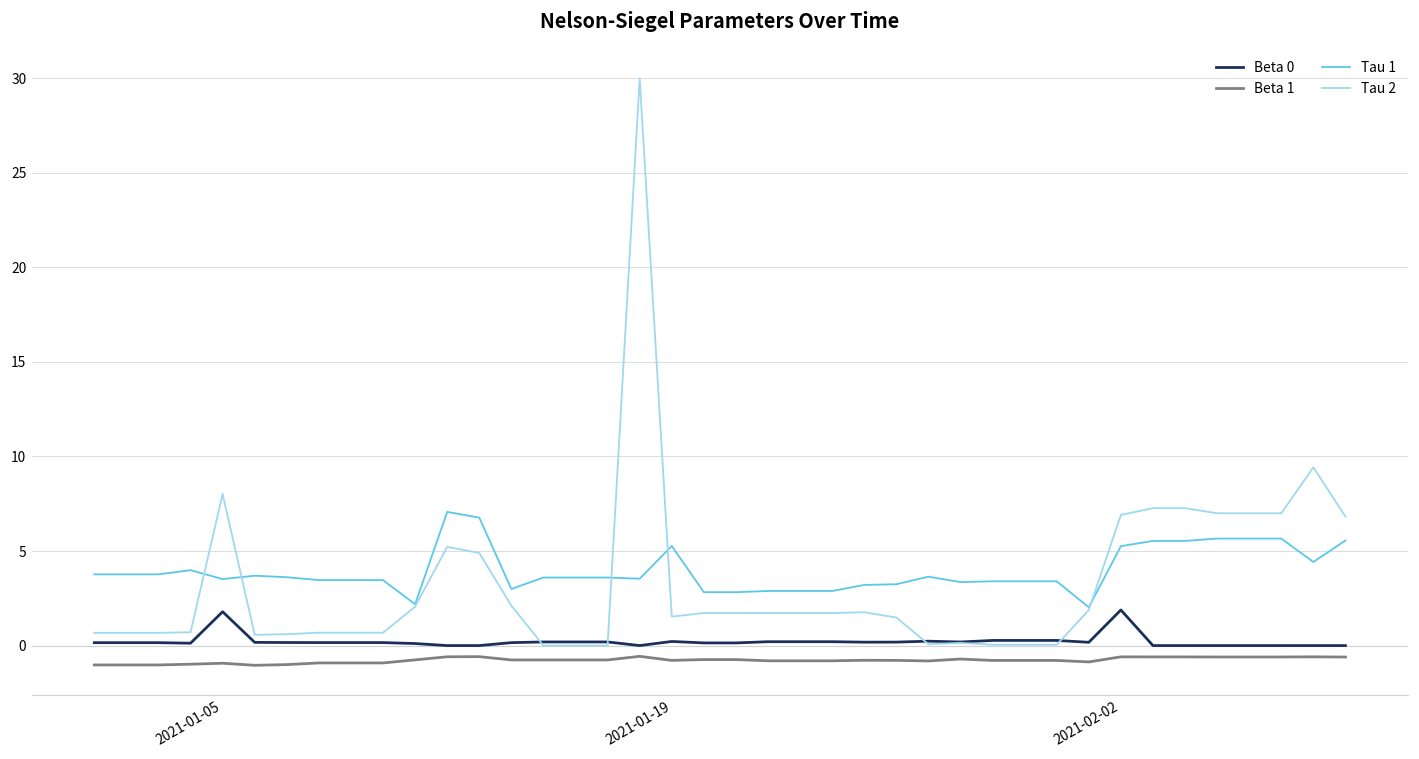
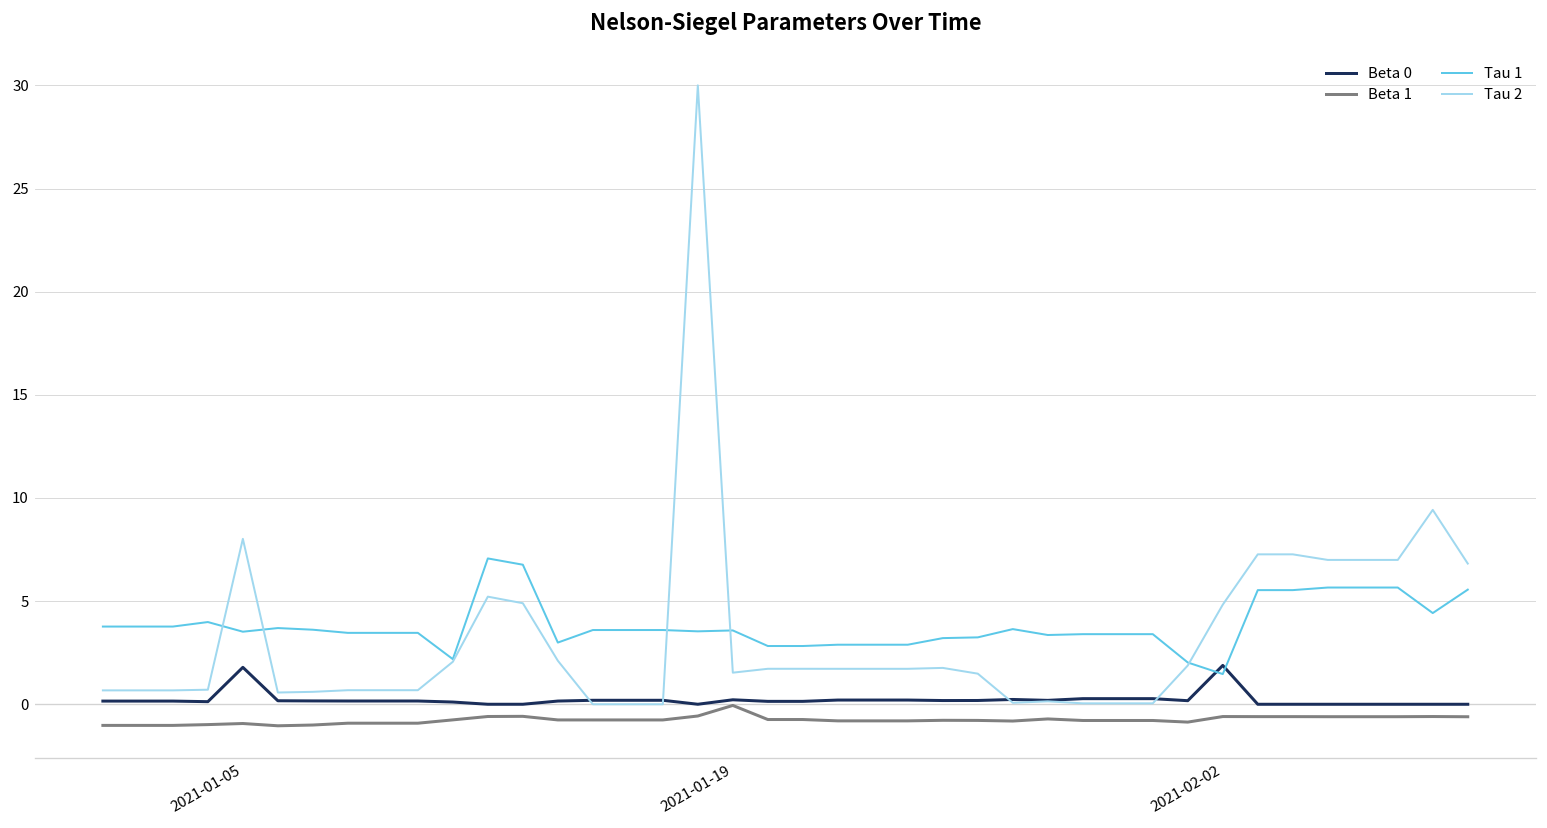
  {
    "Beta 0": {
      "2021-01-05": 1.8,
      "2021-01-19": 0.2,
      "2021-02-02": 1.9
    },
    "Beta 1": {
      "2021-01-05": -0.9,
-     "2021-01-19": -0.8,
+     "2021-01-19": -0.1,
      "2021-02-02": -0.6
    },
    "Tau 1": {
      "2021-01-05": 3.5,
-     "2021-01-19": 5.3,
-     "2021-02-02": 5.3
+     "2021-01-19": 3.6,
+     "2021-02-02": 1.5
    },
    "Tau 2": {
      "2021-01-05": 8.0,
      "2021-01-19": 1.5,
-     "2021-02-02": 6.9
+     "2021-02-02": 4.8
    }
  }
